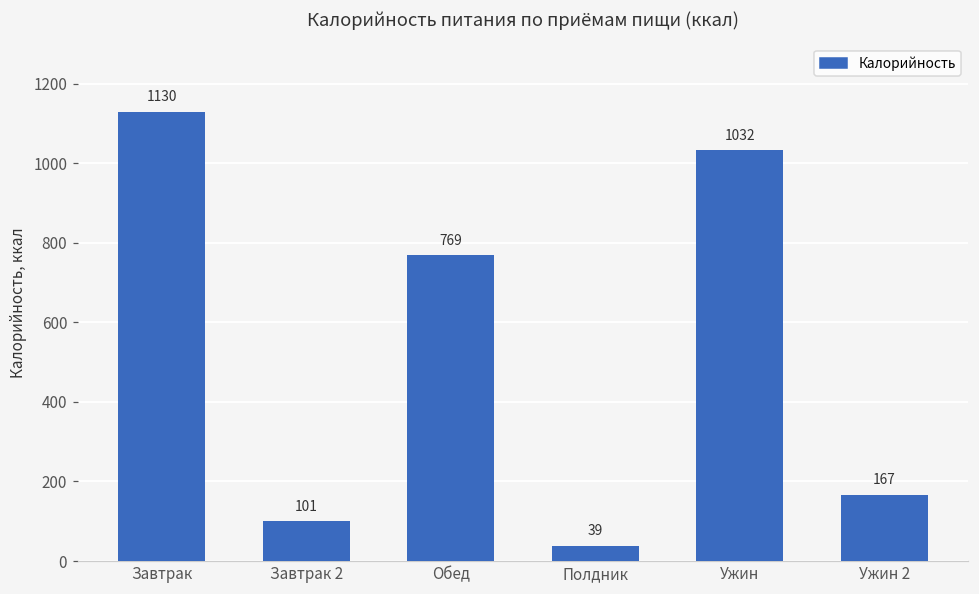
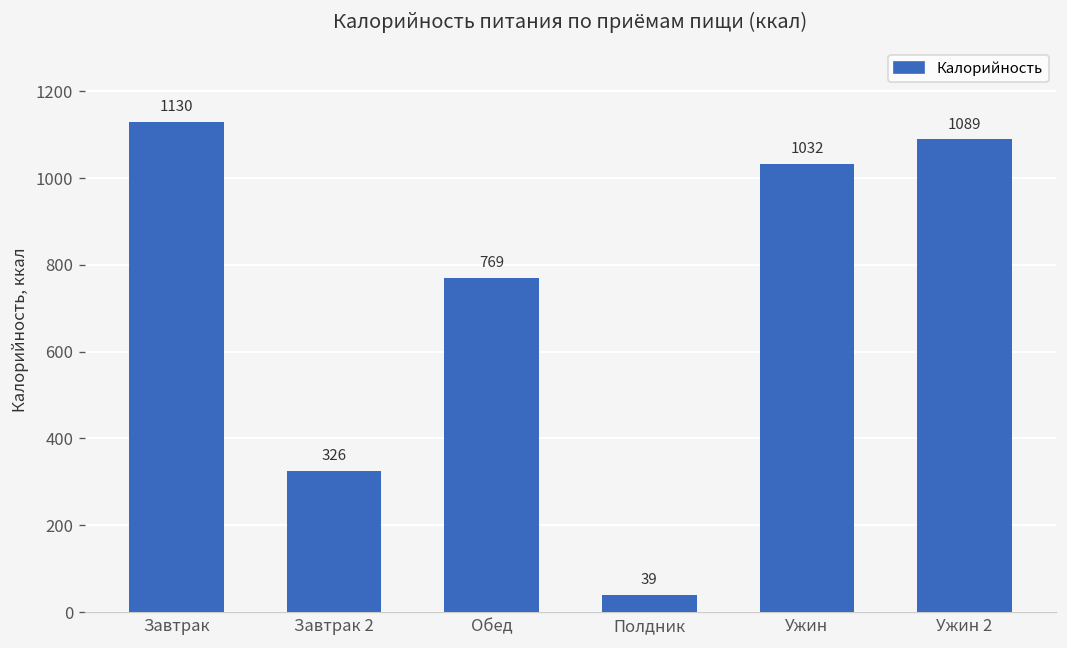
  {
    "Завтрак": 1130,
-   "Завтрак 2": 101,
+   "Завтрак 2": 326,
    "Обед": 769,
    "Полдник": 39,
    "Ужин": 1032,
-   "Ужин 2": 167
+   "Ужин 2": 1089
  }
